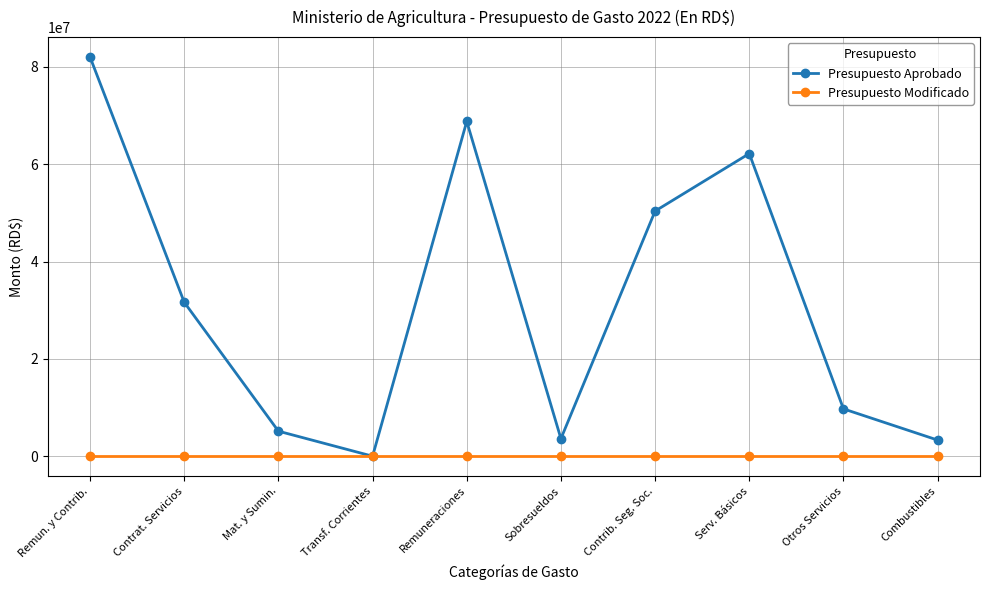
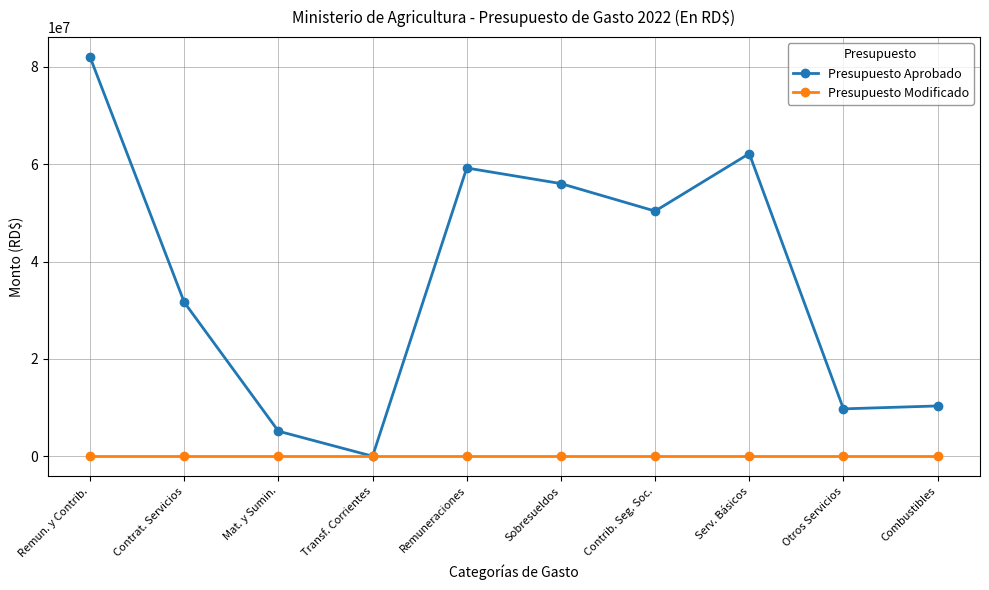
  {
    "Presupuesto Aprobado": {
      "Remun. y Contrib.": 82000000,
      "Contrat. Servicios": 32000000,
      "Mat. y Sumin.": 5000000,
-     "Remuneraciones": 69000000,
-     "Sobresueldos": 4000000,
+     "Remuneraciones": 59000000,
+     "Sobresueldos": 56000000,
      "Contrib. Seg. Soc.": 50000000,
      "Serv. Básicos": 62000000,
      "Otros Servicios": 10000000,
-     "Combustibles": 3000000
+     "Combustibles": 10000000
    },
    "Presupuesto Modificado": {
      "Remun. y Contrib.": 0,
      "Contrat. Servicios": 0,
      "Mat. y Sumin.": 0,
      "Remuneraciones": 0,
      "Sobresueldos": 0,
      "Contrib. Seg. Soc.": 0,
      "Serv. Básicos": 0,
      "Otros Servicios": 0,
      "Combustibles": 0
    }
  }
